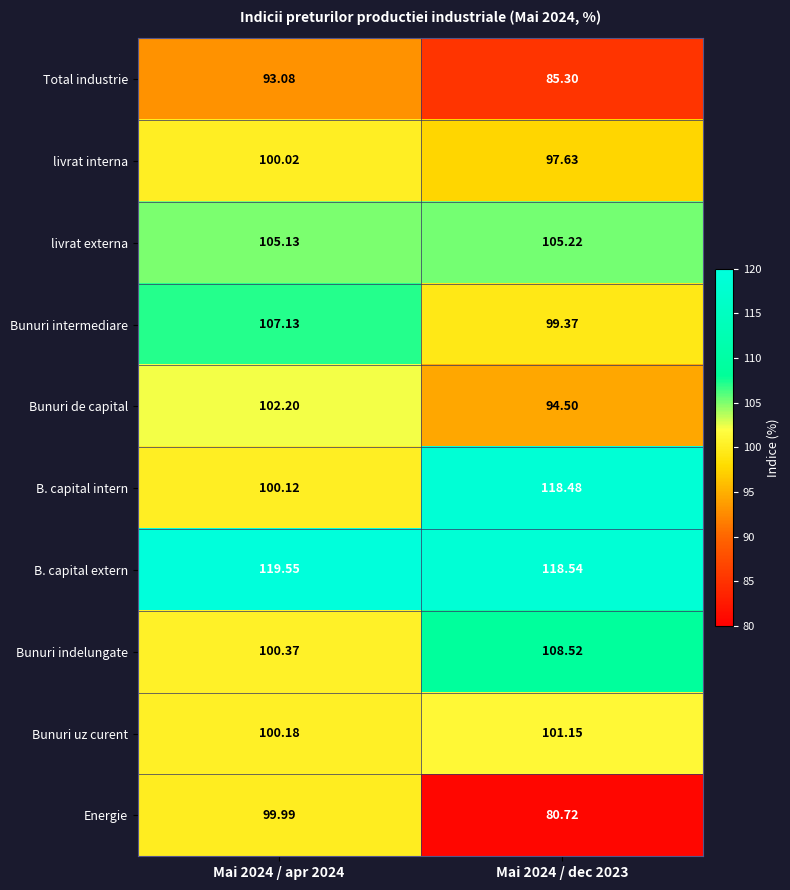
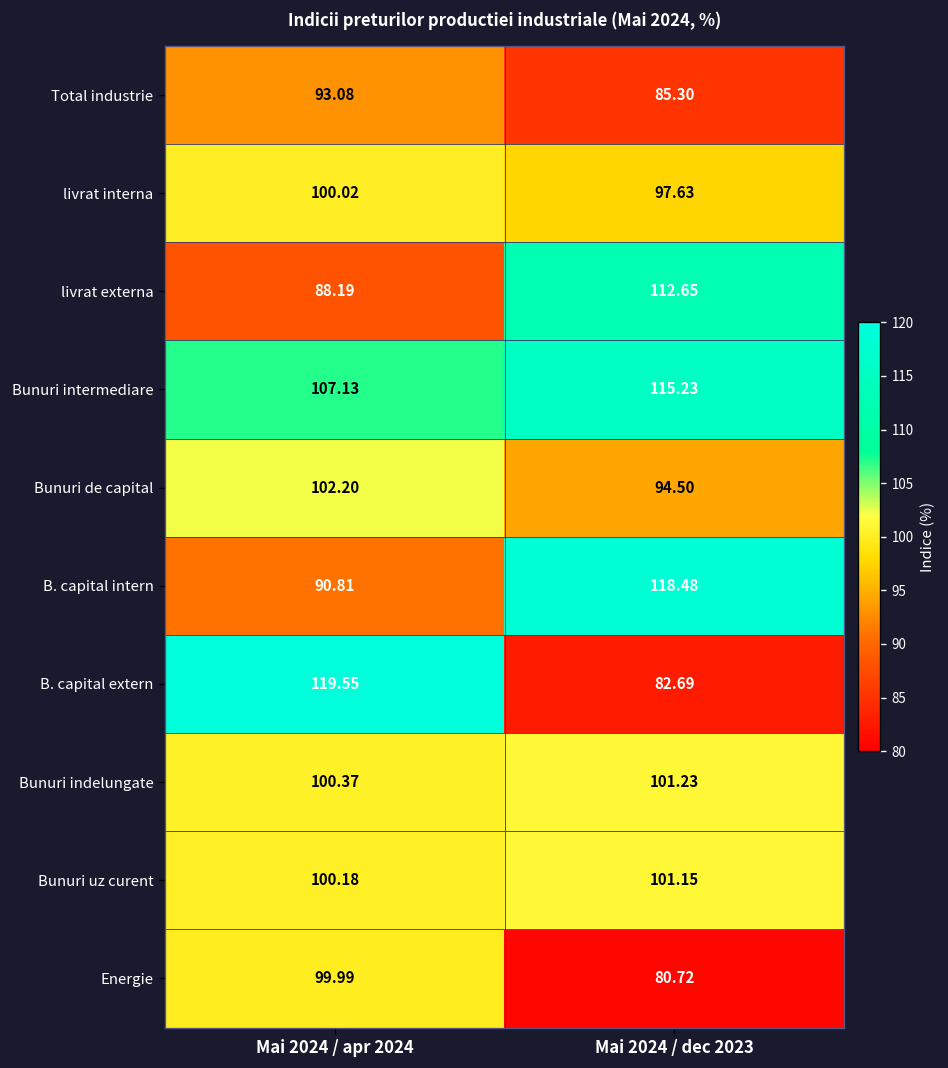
  {
    "Total industrie": {
      "Mai 2024 / apr 2024": 93.08,
      "Mai 2024 / dec 2023": 85.30
    },
    "livrat interna": {
      "Mai 2024 / apr 2024": 100.02,
      "Mai 2024 / dec 2023": 97.63
    },
    "livrat externa": {
-     "Mai 2024 / apr 2024": 105.13,
-     "Mai 2024 / dec 2023": 105.22
+     "Mai 2024 / apr 2024": 88.19,
+     "Mai 2024 / dec 2023": 112.65
    },
    "Bunuri intermediare": {
      "Mai 2024 / apr 2024": 107.13,
-     "Mai 2024 / dec 2023": 99.37
+     "Mai 2024 / dec 2023": 115.23
    },
    "Bunuri de capital": {
      "Mai 2024 / apr 2024": 102.20,
      "Mai 2024 / dec 2023": 94.50
    },
    "B. capital intern": {
-     "Mai 2024 / apr 2024": 100.12,
+     "Mai 2024 / apr 2024": 90.81,
      "Mai 2024 / dec 2023": 118.48
    },
    "B. capital extern": {
      "Mai 2024 / apr 2024": 119.55,
-     "Mai 2024 / dec 2023": 118.54
+     "Mai 2024 / dec 2023": 82.69
    },
    "Bunuri indelungate": {
      "Mai 2024 / apr 2024": 100.37,
-     "Mai 2024 / dec 2023": 108.52
+     "Mai 2024 / dec 2023": 101.23
    },
    "Bunuri uz curent": {
      "Mai 2024 / apr 2024": 100.18,
      "Mai 2024 / dec 2023": 101.15
    },
    "Energie": {
      "Mai 2024 / apr 2024": 99.99,
      "Mai 2024 / dec 2023": 80.72
    }
  }
